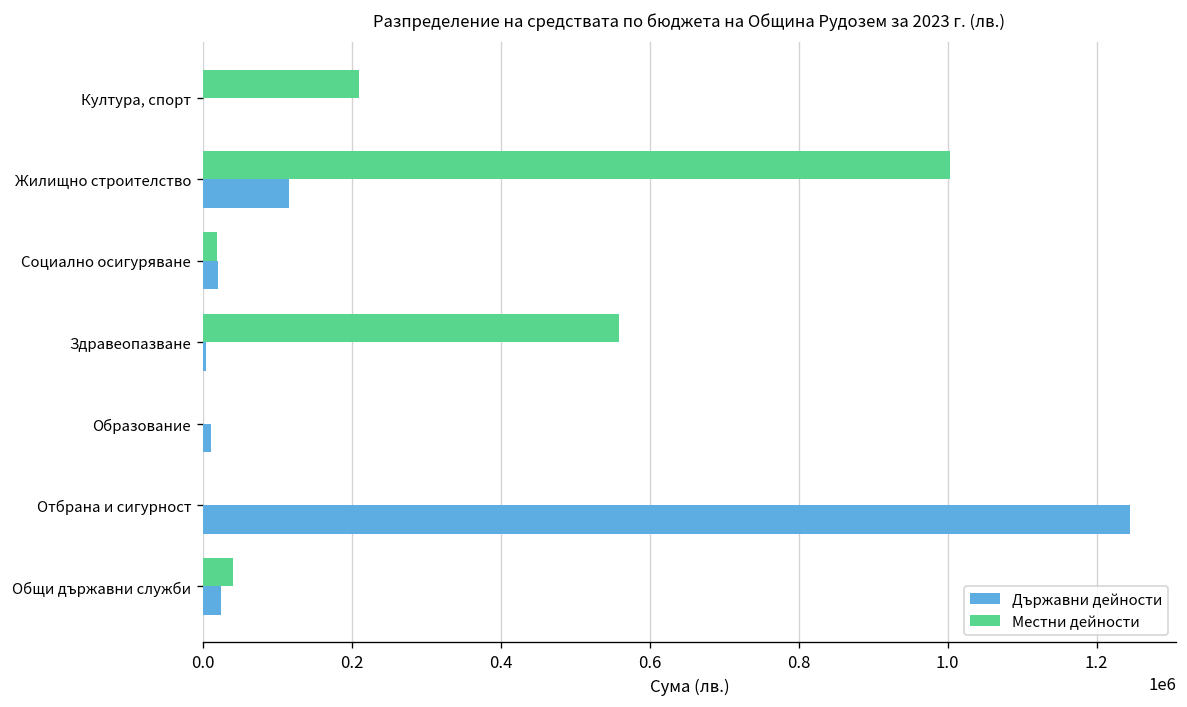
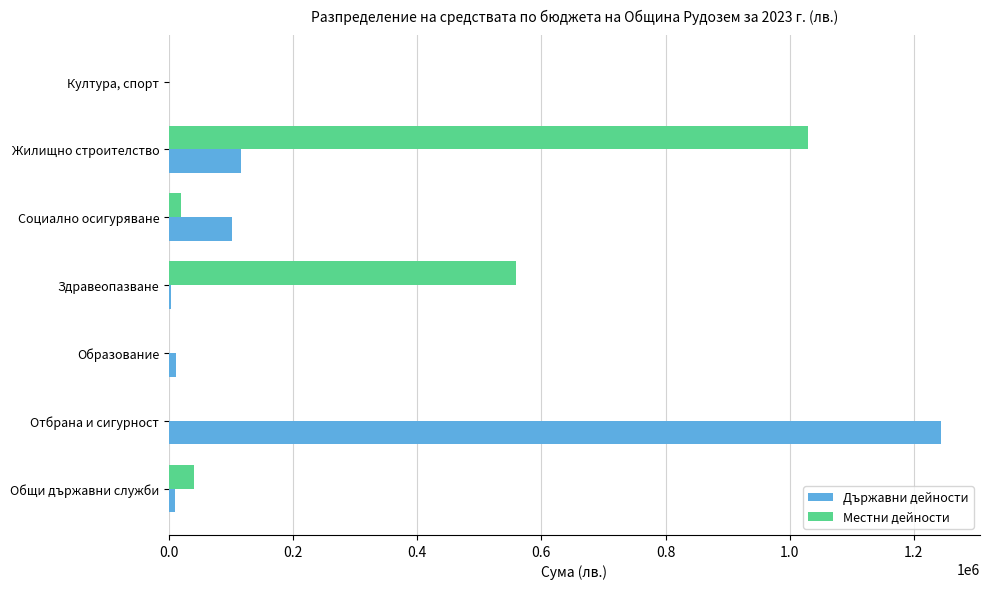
  {
    "Държавни дейности": {
      "Жилищно строителство": 120000,
-     "Социално осигуряване": 20000,
+     "Социално осигуряване": 100000,
      "Образование": 10000,
      "Отбрана и сигурност": 1240000,
-     "Общи държавни служби": 20000
+     "Общи държавни служби": 10000
    },
    "Местни дейности": {
-     "Култура, спорт": 210000,
-     "Жилищно строителство": 1000000,
+     "Култура, спорт": 0,
+     "Жилищно строителство": 1030000,
      "Социално осигуряване": 20000,
      "Здравеопазване": 560000,
      "Образование": 0,
      "Отбрана и сигурност": 0,
      "Общи държавни служби": 40000
    }
  }
